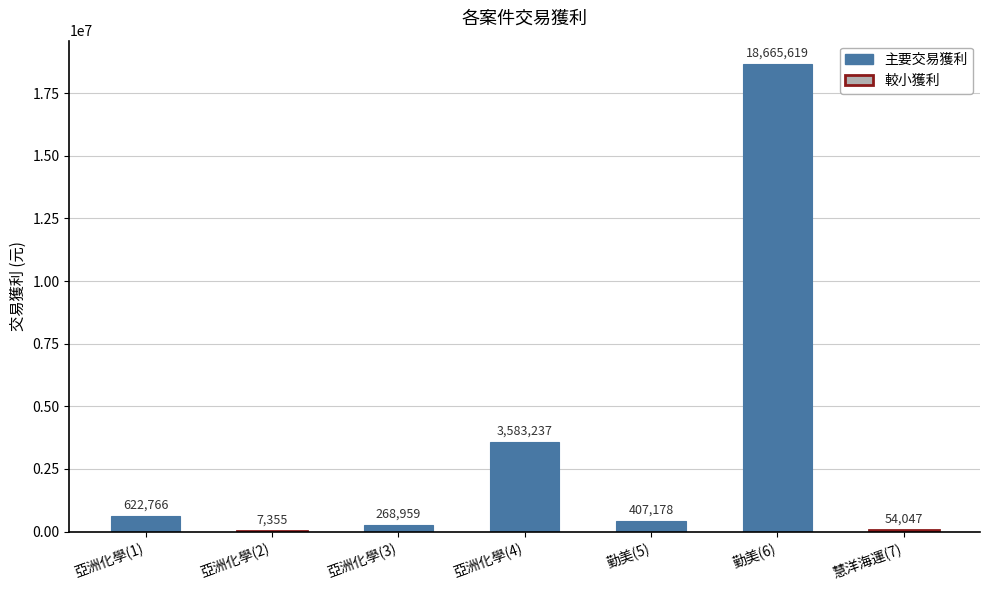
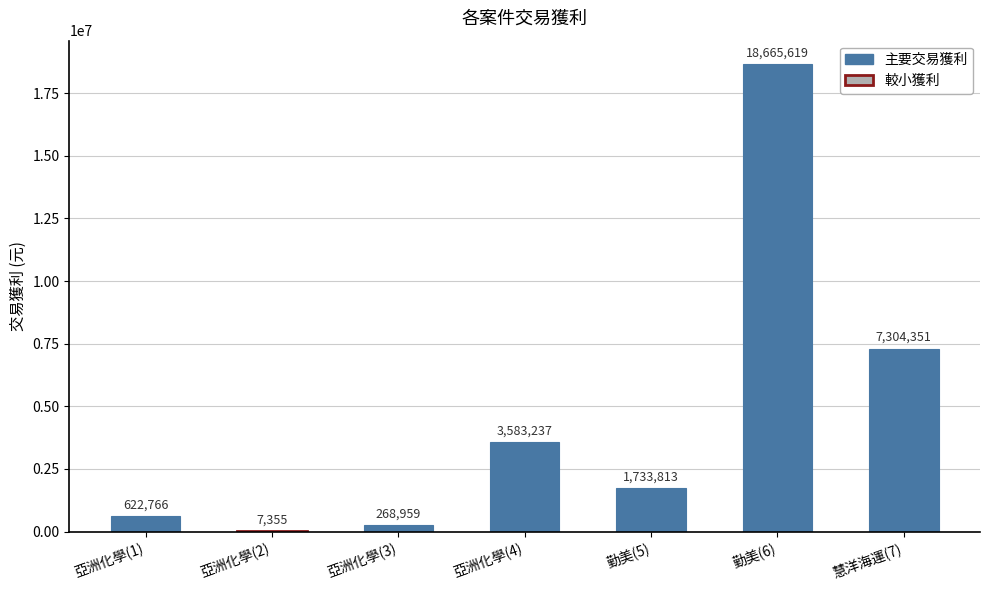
  {
    "亞洲化學(1)": "622,766",
    "亞洲化學(2)": "7,355",
    "亞洲化學(3)": "268,959",
    "亞洲化學(4)": "3,583,237",
-   "勤美(5)": "407,178",
+   "勤美(5)": "1,733,813",
    "勤美(6)": "18,665,619",
-   "慧洋海運(7)": "54,047"
+   "慧洋海運(7)": "7,304,351"
  }
